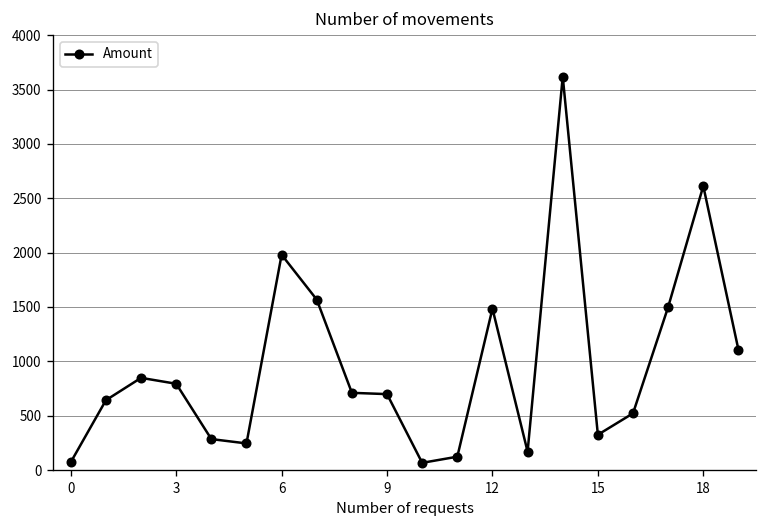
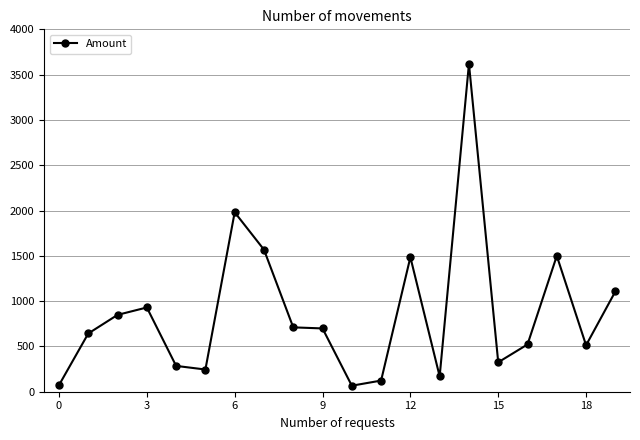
  {
    "0": 100,
-   "3": 800,
+   "3": 900,
    "6": 2000,
    "9": 700,
    "12": 1500,
    "15": 300,
-   "18": 2600
+   "18": 500
  }
